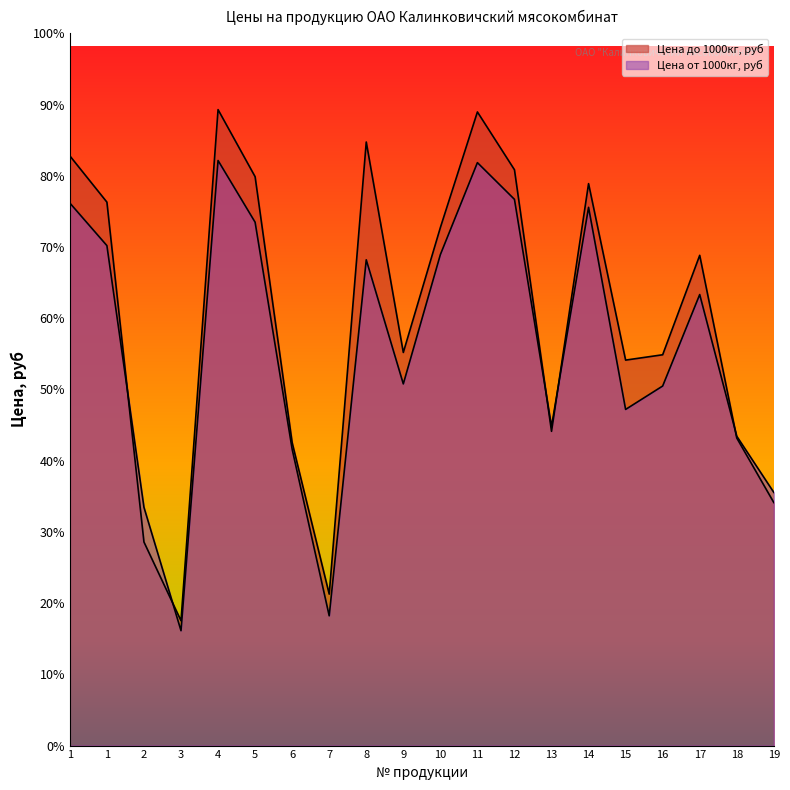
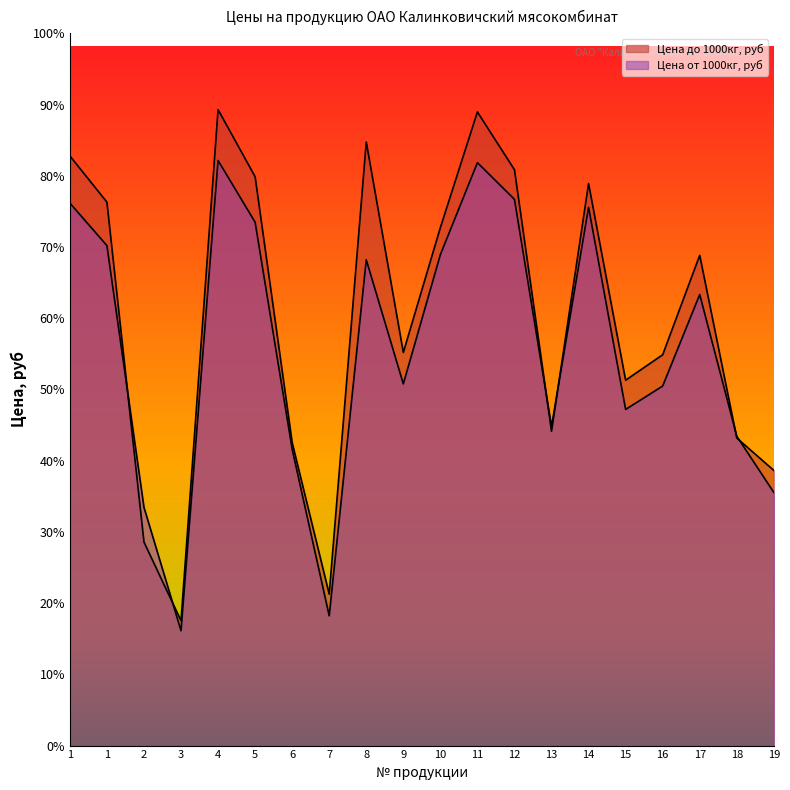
  {
    "Цена до 1000кг, руб": {
      "2": "29%",
      "3": "18%",
      "4": "89%",
      "5": "80%",
      "6": "43%",
      "7": "21%",
      "8": "85%",
      "9": "55%",
      "10": "73%",
      "11": "89%",
      "12": "81%",
      "13": "44%",
      "14": "79%",
-     "15": "54%",
+     "15": "51%",
      "16": "55%",
      "17": "69%",
-     "19": "34%"
+     "19": "39%"
    },
    "Цена от 1000кг, руб": {
      "2": "33%",
      "3": "16%",
      "4": "82%",
      "5": "73%",
      "6": "42%",
      "7": "18%",
      "8": "68%",
      "9": "51%",
      "10": "69%",
      "11": "82%",
      "12": "77%",
      "13": "45%",
      "14": "76%",
      "15": "47%",
      "16": "50%",
      "17": "63%",
      "19": "36%"
    }
  }
